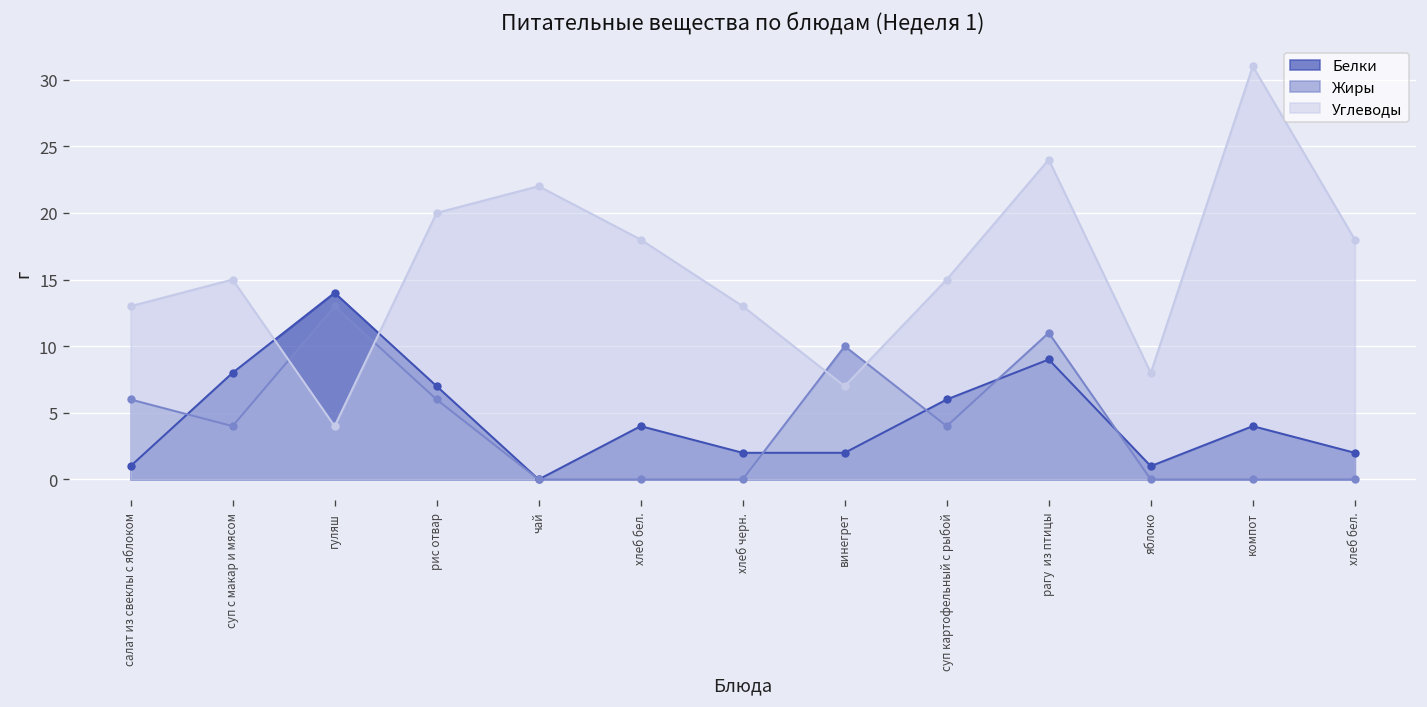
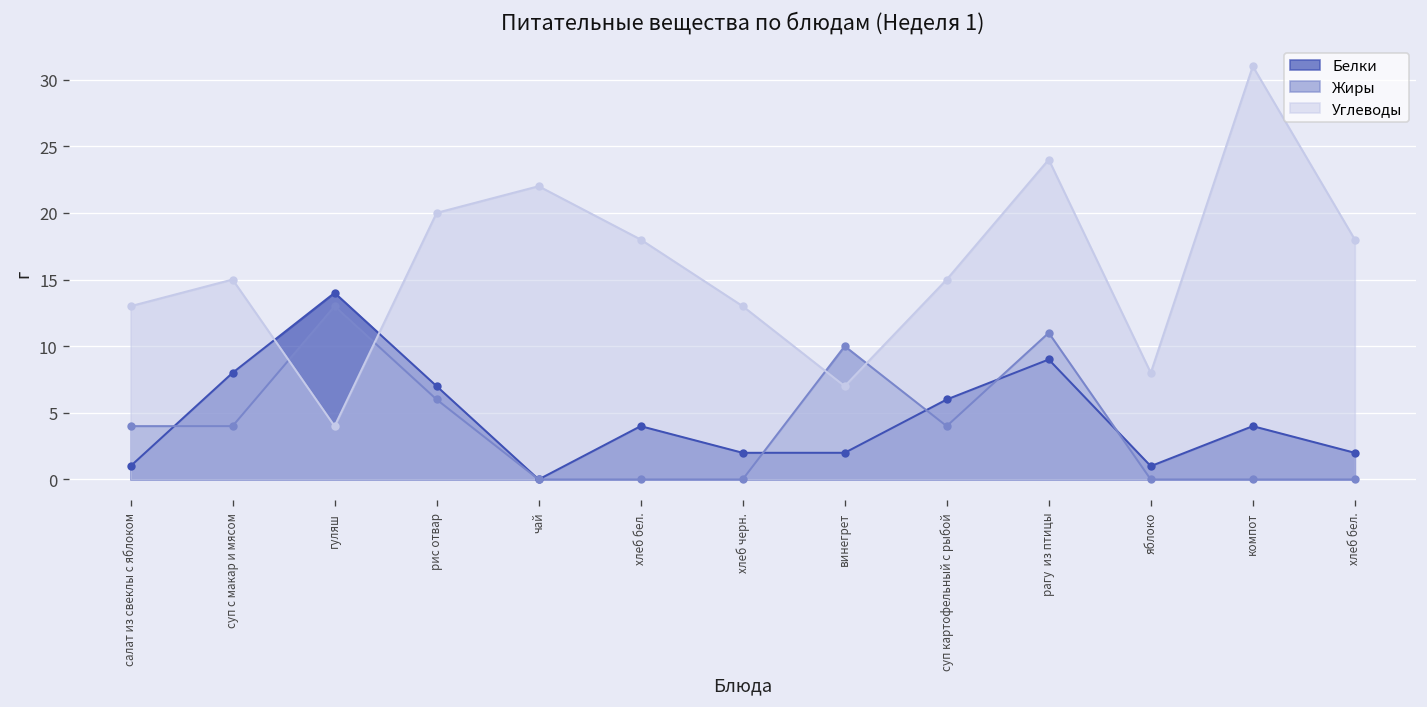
  {
    "Белки": {
      "салат из свеклы с яблоком": 1,
      "суп с макар и мясом": 8,
      "гуляш": 14,
      "рис отвар": 7,
      "хлеб черн.": 2,
      "винегрет": 2,
      "суп картофельный с рыбой": 6,
      "рагу из птицы": 9,
      "яблоко": 1,
      "компот": 4
    },
    "Жиры": {
-     "салат из свеклы с яблоком": 6,
+     "салат из свеклы с яблоком": 4,
      "суп с макар и мясом": 4,
      "гуляш": 13,
      "рис отвар": 6,
      "хлеб черн.": 0,
      "винегрет": 10,
      "суп картофельный с рыбой": 4,
      "рагу из птицы": 11,
      "яблоко": 0,
      "компот": 0
    },
    "Углеводы": {
      "салат из свеклы с яблоком": 13,
      "суп с макар и мясом": 15,
      "гуляш": 4,
      "рис отвар": 20,
      "чай": 22,
      "хлеб черн.": 13,
      "винегрет": 7,
      "суп картофельный с рыбой": 15,
      "рагу из птицы": 24,
      "яблоко": 8,
      "компот": 31
    }
  }
